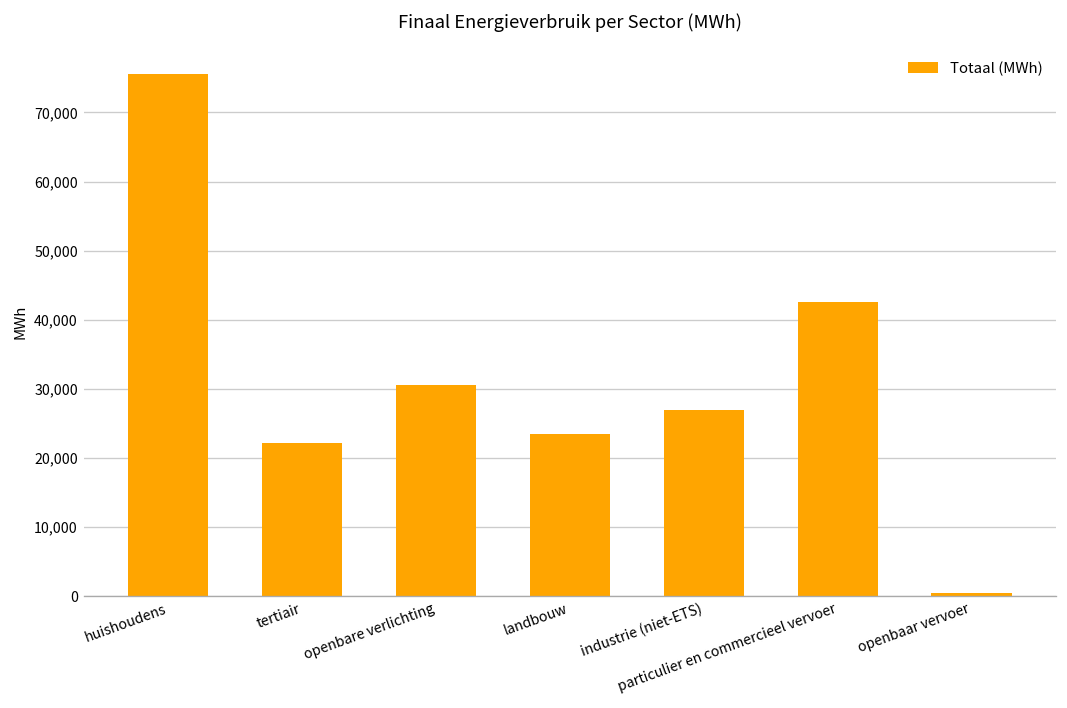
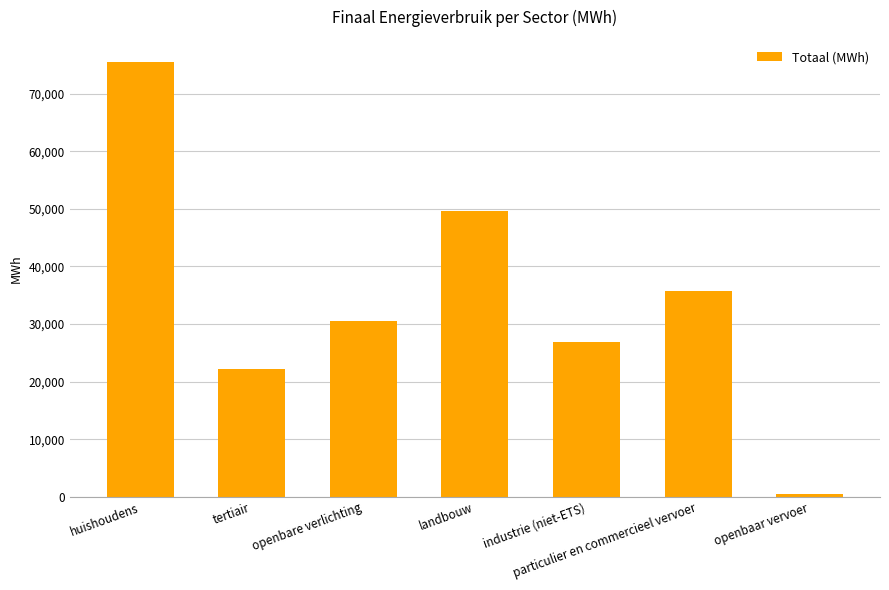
  {
    "huishoudens": "76,000",
    "tertiair": "22,000",
    "openbare verlichting": "31,000",
-   "landbouw": "24,000",
+   "landbouw": "50,000",
    "industrie (niet-ETS)": "27,000",
-   "particulier en commercieel vervoer": "43,000"
+   "particulier en commercieel vervoer": "36,000"
  }
